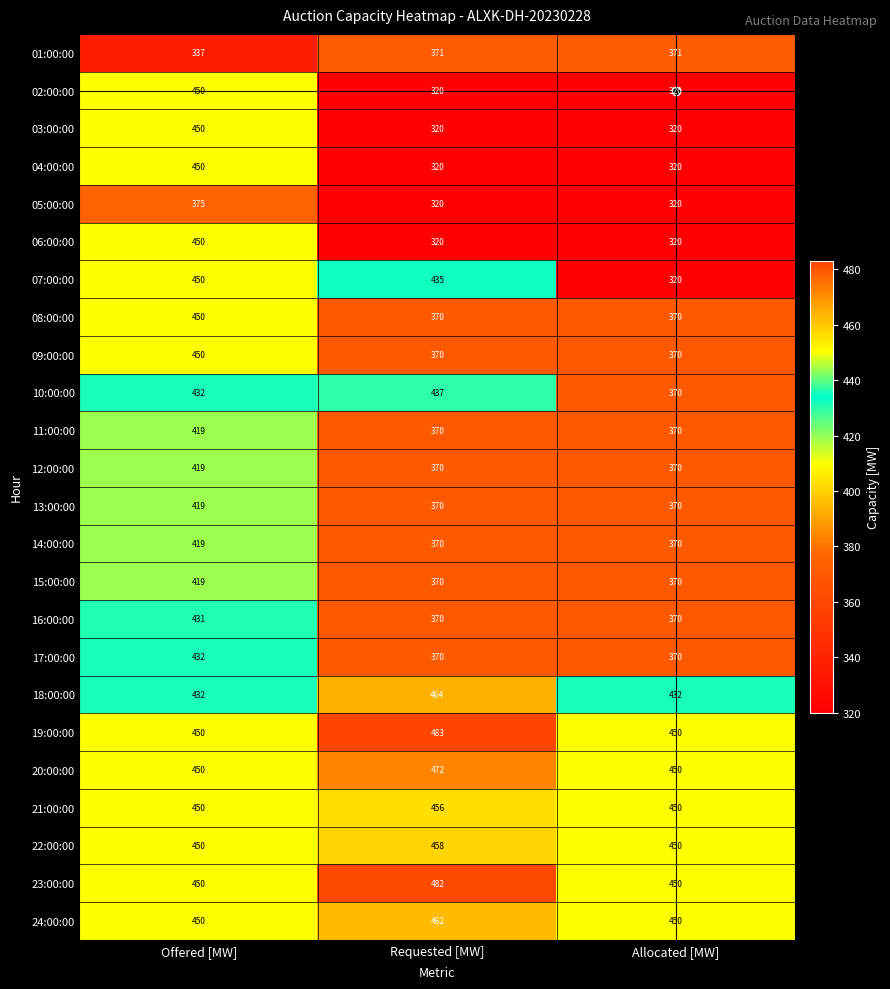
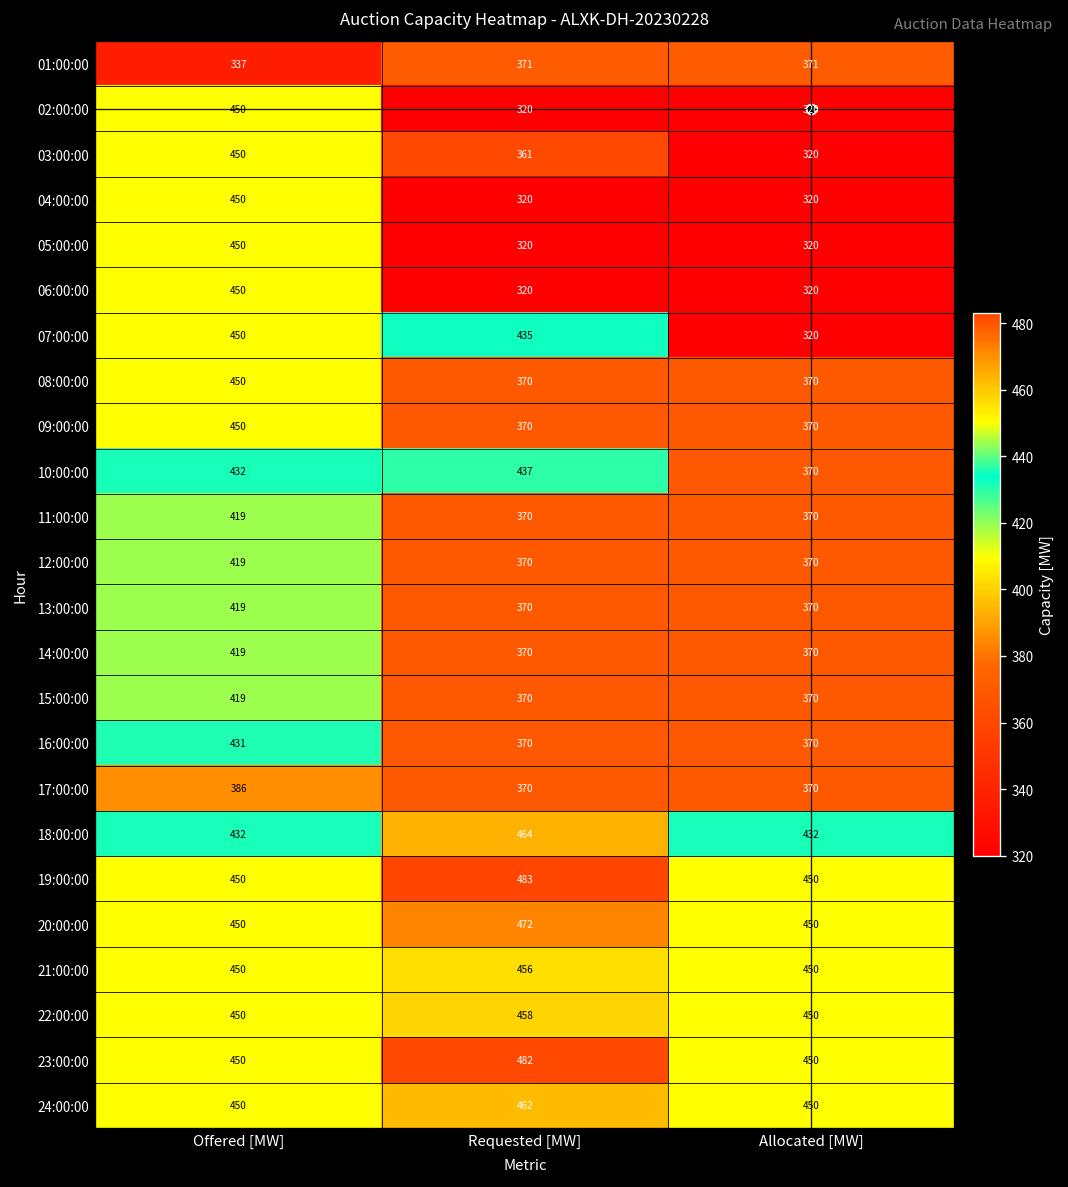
  {
    "01:00:00": {
      "Offered [MW]": 337,
      "Requested [MW]": 371,
      "Allocated [MW]": 371
    },
    "02:00:00": {
      "Offered [MW]": 450,
      "Requested [MW]": 320
    },
    "03:00:00": {
      "Offered [MW]": 450,
-     "Requested [MW]": 320,
+     "Requested [MW]": 361,
      "Allocated [MW]": 320
    },
    "04:00:00": {
      "Offered [MW]": 450,
      "Requested [MW]": 320,
      "Allocated [MW]": 320
    },
    "05:00:00": {
-     "Offered [MW]": 375,
+     "Offered [MW]": 450,
      "Requested [MW]": 320,
      "Allocated [MW]": 320
    },
    "06:00:00": {
      "Offered [MW]": 450,
      "Requested [MW]": 320,
      "Allocated [MW]": 320
    },
    "07:00:00": {
      "Offered [MW]": 450,
      "Requested [MW]": 435,
      "Allocated [MW]": 320
    },
    "08:00:00": {
      "Offered [MW]": 450,
      "Requested [MW]": 370,
      "Allocated [MW]": 370
    },
    "09:00:00": {
      "Offered [MW]": 450,
      "Requested [MW]": 370,
      "Allocated [MW]": 370
    },
    "10:00:00": {
      "Offered [MW]": 432,
      "Requested [MW]": 437,
      "Allocated [MW]": 370
    },
    "11:00:00": {
      "Offered [MW]": 419,
      "Requested [MW]": 370,
      "Allocated [MW]": 370
    },
    "12:00:00": {
      "Offered [MW]": 419,
      "Requested [MW]": 370,
      "Allocated [MW]": 370
    },
    "13:00:00": {
      "Offered [MW]": 419,
      "Requested [MW]": 370,
      "Allocated [MW]": 370
    },
    "14:00:00": {
      "Offered [MW]": 419,
      "Requested [MW]": 370,
      "Allocated [MW]": 370
    },
    "15:00:00": {
      "Offered [MW]": 419,
      "Requested [MW]": 370,
      "Allocated [MW]": 370
    },
    "16:00:00": {
      "Offered [MW]": 431,
      "Requested [MW]": 370,
      "Allocated [MW]": 370
    },
    "17:00:00": {
-     "Offered [MW]": 432,
+     "Offered [MW]": 386,
      "Requested [MW]": 370,
      "Allocated [MW]": 370
    },
    "18:00:00": {
      "Offered [MW]": 432,
      "Requested [MW]": 464,
      "Allocated [MW]": 432
    },
    "19:00:00": {
      "Offered [MW]": 450,
      "Requested [MW]": 483,
      "Allocated [MW]": 450
    },
    "20:00:00": {
      "Offered [MW]": 450,
      "Requested [MW]": 472,
      "Allocated [MW]": 450
    },
    "21:00:00": {
      "Offered [MW]": 450,
      "Requested [MW]": 456,
      "Allocated [MW]": 450
    },
    "22:00:00": {
      "Offered [MW]": 450,
      "Requested [MW]": 458,
      "Allocated [MW]": 450
    },
    "23:00:00": {
      "Offered [MW]": 450,
      "Requested [MW]": 482,
      "Allocated [MW]": 450
    },
    "24:00:00": {
      "Offered [MW]": 450,
      "Requested [MW]": 462,
      "Allocated [MW]": 450
    }
  }
